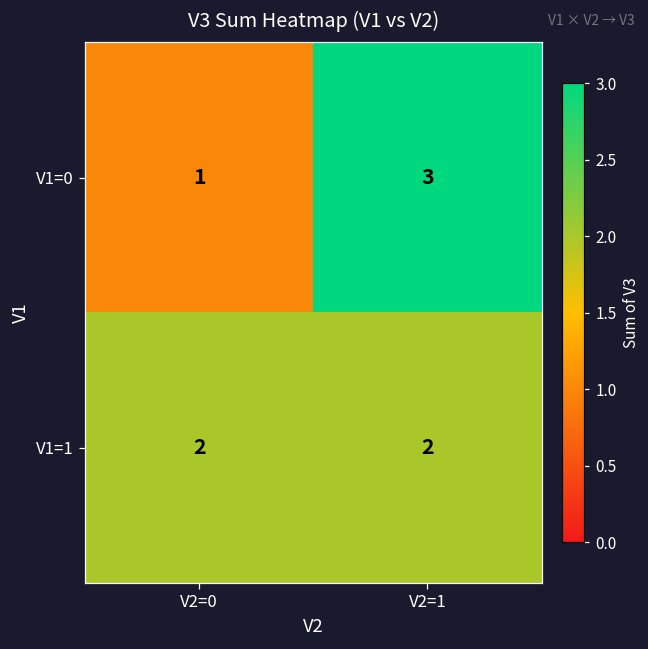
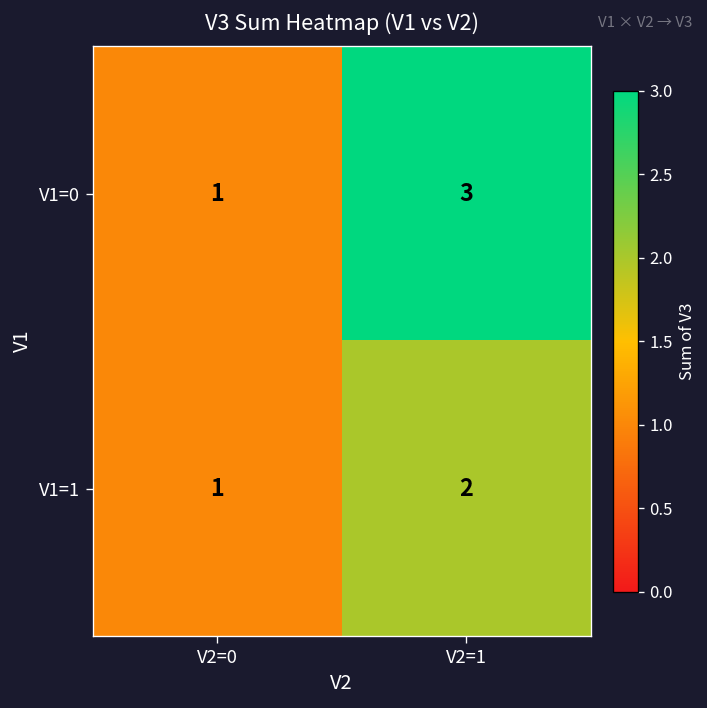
  {
    "V1=0": {
      "V2=0": 1,
      "V2=1": 3
    },
    "V1=1": {
-     "V2=0": 2,
+     "V2=0": 1,
      "V2=1": 2
    }
  }
